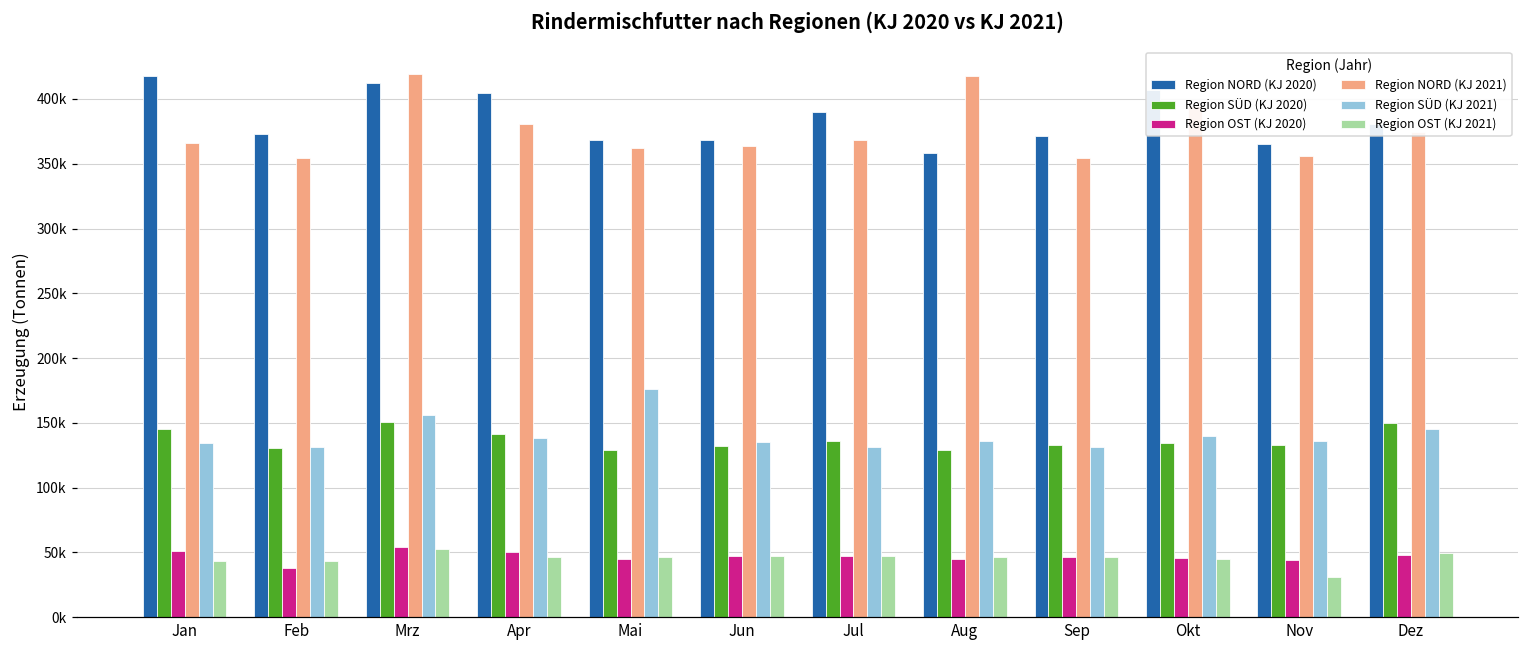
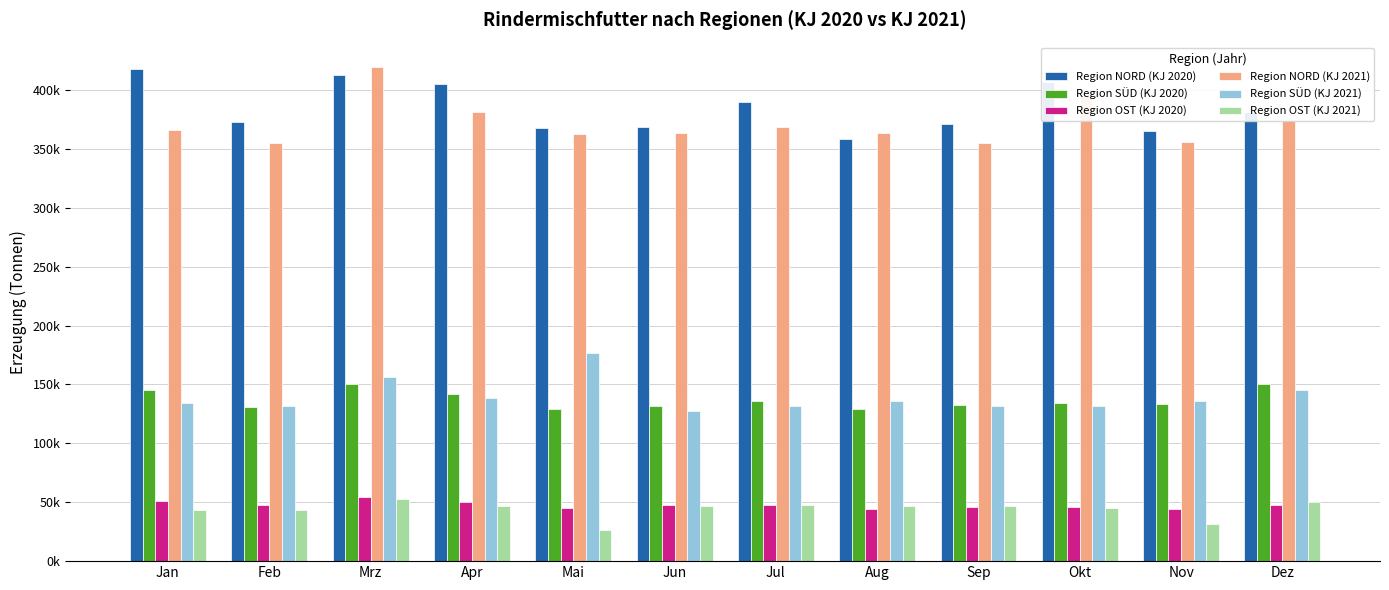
  {
    "Region NORD (KJ 2020)": {
      "Jan": 418000,
      "Feb": 373000,
      "Mrz": 412000,
      "Apr": 405000,
      "Mai": 368000,
      "Jun": 368000,
      "Jul": 390000,
      "Aug": 358000,
      "Sep": 371000,
      "Nov": 365000
    },
    "Region SÜD (KJ 2020)": {
      "Jan": 145000,
      "Feb": 130000,
      "Mrz": 150000,
      "Apr": 142000,
      "Mai": 129000,
      "Jun": 132000,
      "Jul": 136000,
      "Aug": 129000,
      "Sep": 133000,
      "Okt": 134000,
      "Nov": 133000,
      "Dez": 150000
    },
    "Region OST (KJ 2020)": {
      "Jan": 51000,
-     "Feb": 38000,
+     "Feb": 47000,
      "Mrz": 54000,
      "Apr": 50000,
      "Mai": 45000,
      "Jun": 47000,
      "Jul": 47000,
      "Aug": 45000,
      "Sep": 46000,
      "Okt": 46000,
      "Nov": 44000,
      "Dez": 48000
    },
    "Region NORD (KJ 2021)": {
      "Jan": 366000,
      "Feb": 355000,
      "Mrz": 419000,
      "Apr": 381000,
      "Mai": 362000,
      "Jun": 364000,
      "Jul": 369000,
-     "Aug": 418000,
+     "Aug": 363000,
      "Sep": 355000,
      "Nov": 356000
    },
    "Region SÜD (KJ 2021)": {
      "Jan": 134000,
      "Feb": 131000,
      "Mrz": 156000,
      "Apr": 138000,
      "Mai": 176000,
-     "Jun": 136000,
+     "Jun": 128000,
      "Jul": 132000,
      "Aug": 136000,
      "Sep": 131000,
-     "Okt": 140000,
+     "Okt": 131000,
      "Nov": 136000,
      "Dez": 145000
    },
    "Region OST (KJ 2021)": {
      "Jan": 43000,
      "Feb": 44000,
      "Mrz": 53000,
      "Apr": 46000,
-     "Mai": 47000,
+     "Mai": 26000,
      "Jun": 47000,
      "Jul": 47000,
      "Aug": 47000,
      "Sep": 47000,
      "Okt": 45000,
      "Nov": 31000,
      "Dez": 50000
    }
  }
